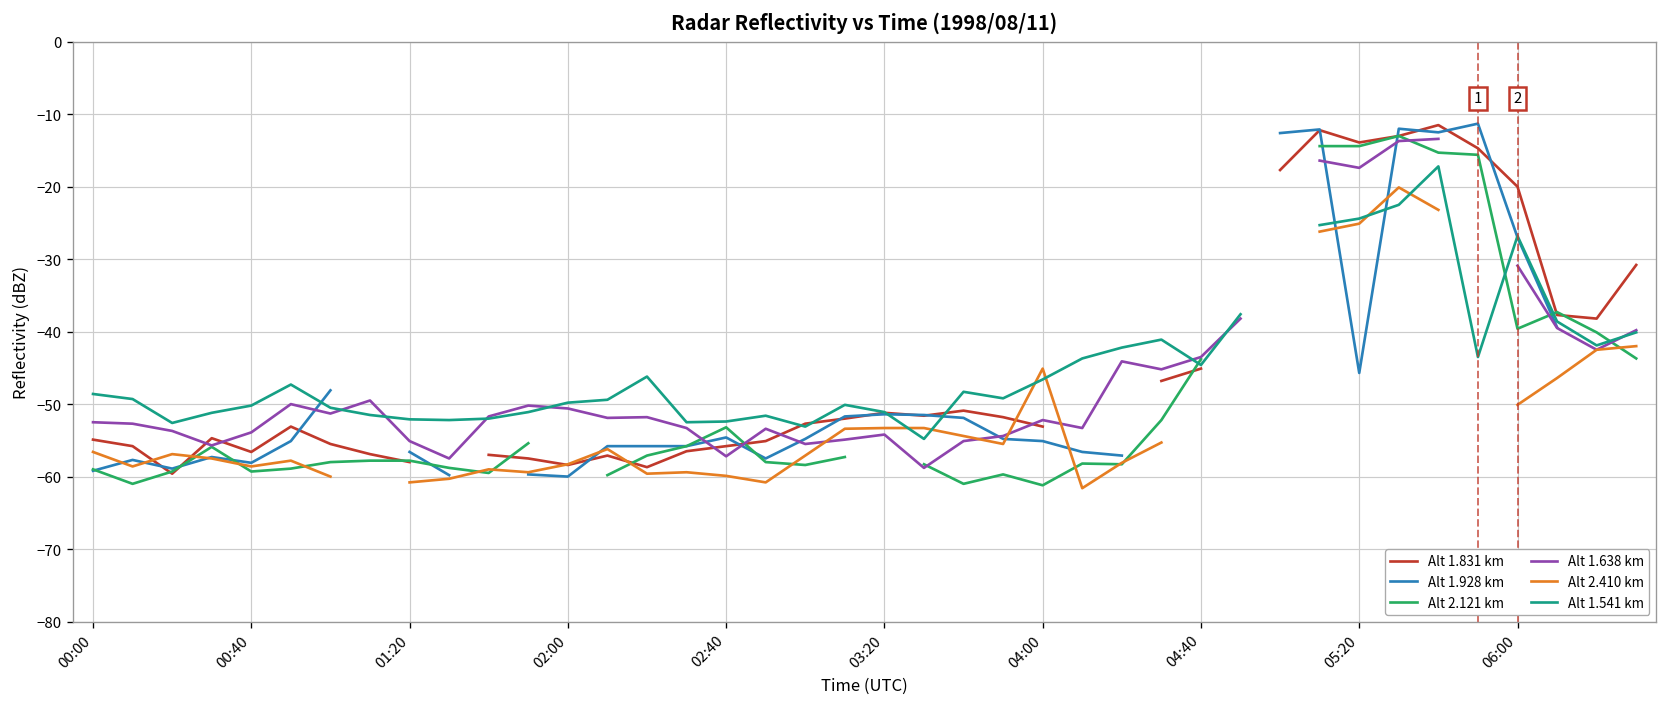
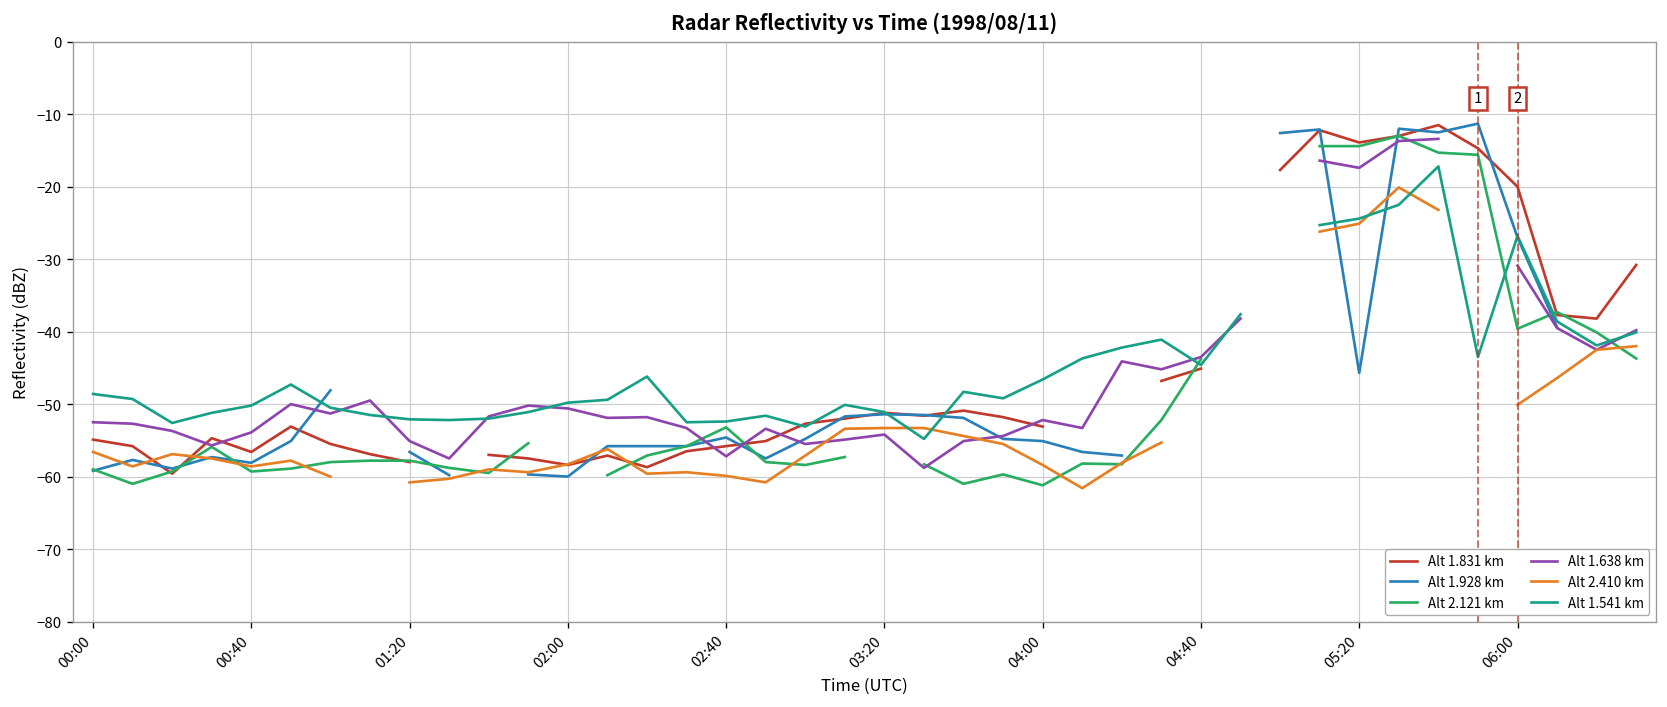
  {
    "Alt 1.831 km": {
      "00:00": -55,
      "00:40": -57,
      "02:40": -56,
      "04:00": -53,
      "04:40": -45,
      "05:20": -14,
      "06:00": -20
    },
    "Alt 1.928 km": {
      "00:40": -58,
      "01:20": -57,
      "02:00": -60,
      "02:40": -55,
      "04:00": -55,
      "05:20": -46
    },
    "Alt 1.638 km": {
      "00:00": -53,
      "00:40": -54,
      "01:20": -55,
      "02:00": -51,
      "02:40": -57,
      "03:20": -54,
      "04:00": -52,
      "05:20": -17,
      "06:00": -31
    },
    "Alt 2.410 km": {
      "00:00": -57,
      "00:40": -59,
      "01:20": -61,
      "02:40": -60,
      "03:20": -53,
-     "04:00": -45,
+     "04:00": -58,
      "05:20": -25,
      "06:00": -50
    }
  }
